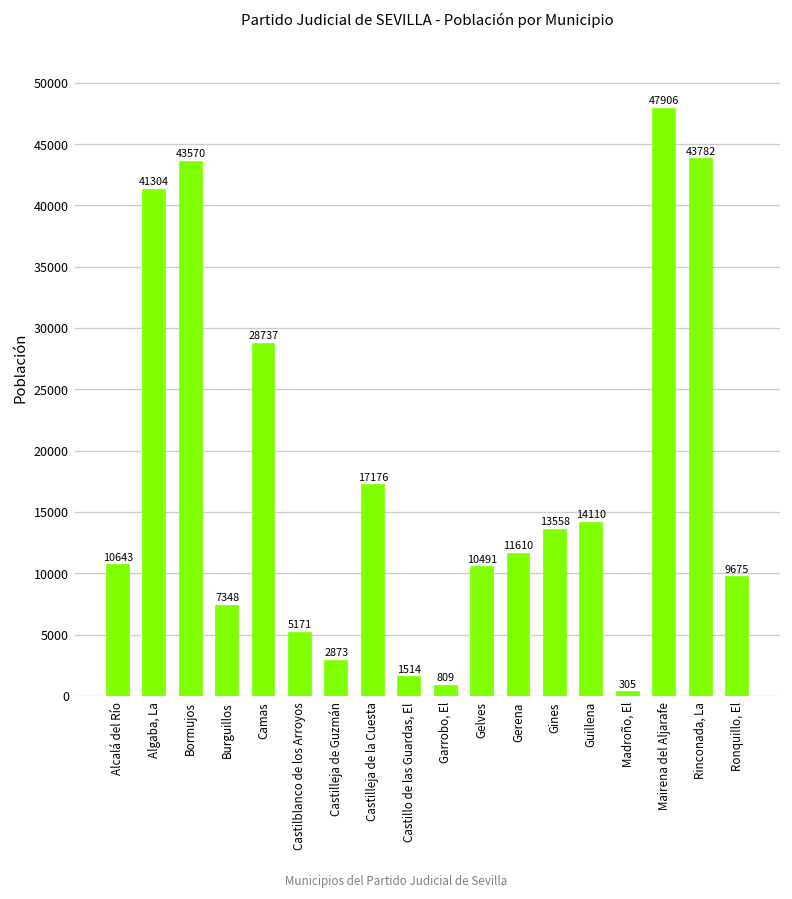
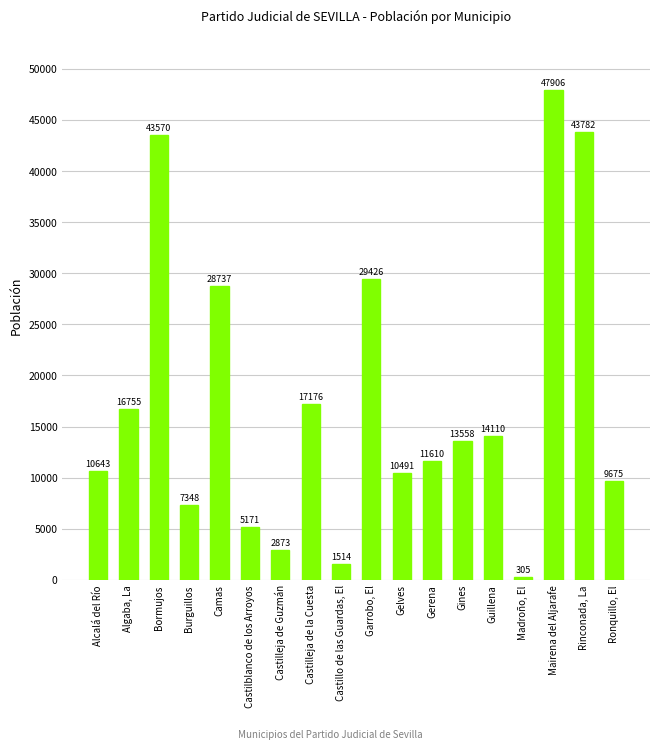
  {
    "Alcalá del Río": 10643,
-   "Algaba, La": 41304,
+   "Algaba, La": 16755,
    "Bormujos": 43570,
    "Burguillos": 7348,
    "Camas": 28737,
    "Castilblanco de los Arroyos": 5171,
    "Castilleja de Guzmán": 2873,
    "Castilleja de la Cuesta": 17176,
    "Castillo de las Guardas, El": 1514,
-   "Garrobo, El": 809,
+   "Garrobo, El": 29426,
    "Gelves": 10491,
    "Gerena": 11610,
    "Gines": 13558,
    "Guillena": 14110,
    "Madroño, El": 305,
    "Mairena del Aljarafe": 47906,
    "Rinconada, La": 43782,
    "Ronquillo, El": 9675
  }
